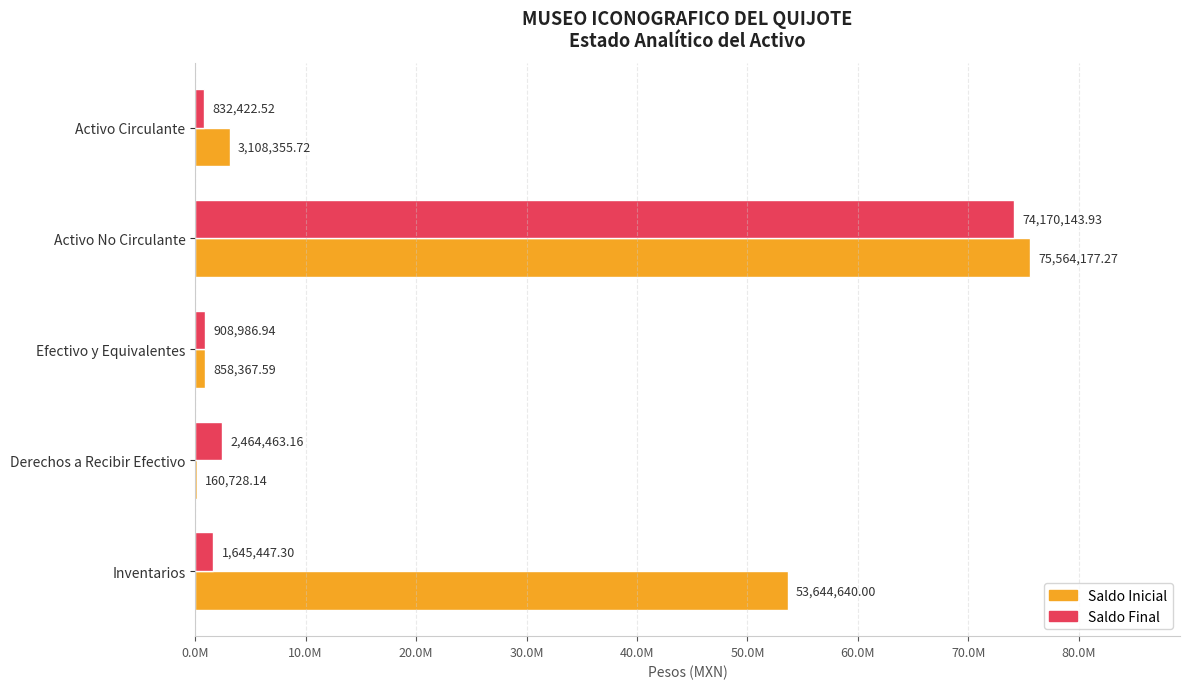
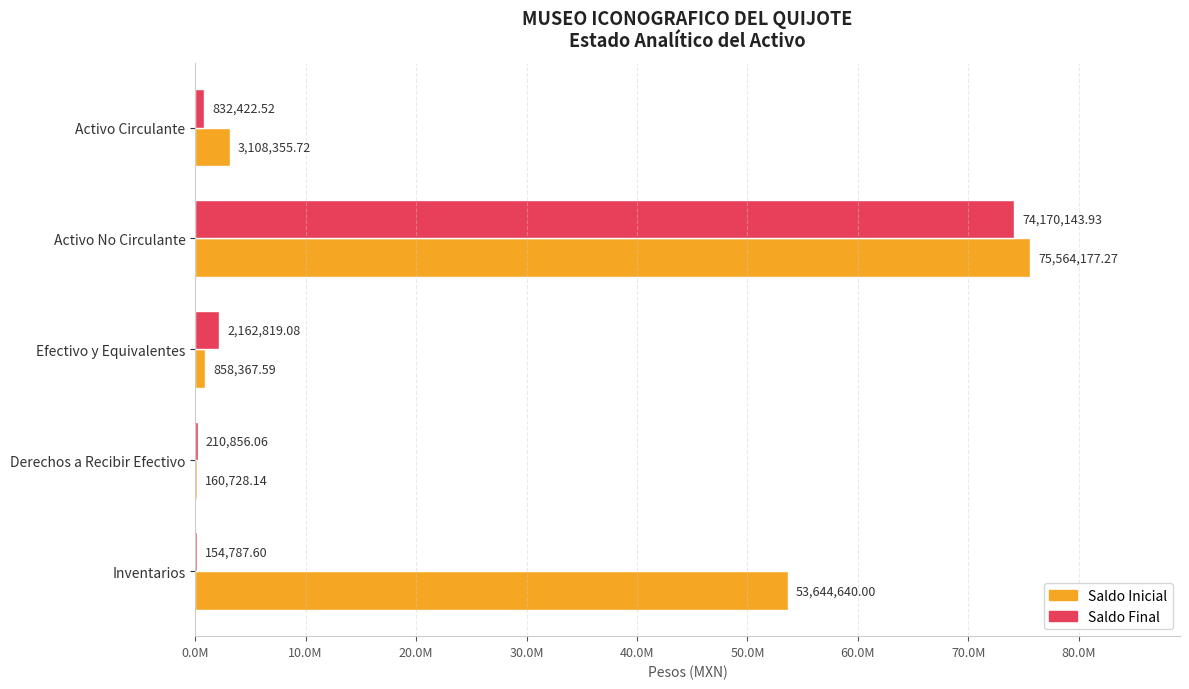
  {
    "Saldo Inicial": {
      "Activo Circulante": "3,108,355.72",
      "Activo No Circulante": "75,564,177.27",
      "Efectivo y Equivalentes": "858,367.59",
      "Derechos a Recibir Efectivo": "160,728.14",
      "Inventarios": "53,644,640.00"
    },
    "Saldo Final": {
      "Activo Circulante": "832,422.52",
      "Activo No Circulante": "74,170,143.93",
-     "Efectivo y Equivalentes": "908,986.94",
-     "Derechos a Recibir Efectivo": "2,464,463.16",
-     "Inventarios": "1,645,447.30"
+     "Efectivo y Equivalentes": "2,162,819.08",
+     "Derechos a Recibir Efectivo": "210,856.06",
+     "Inventarios": "154,787.60"
    }
  }
